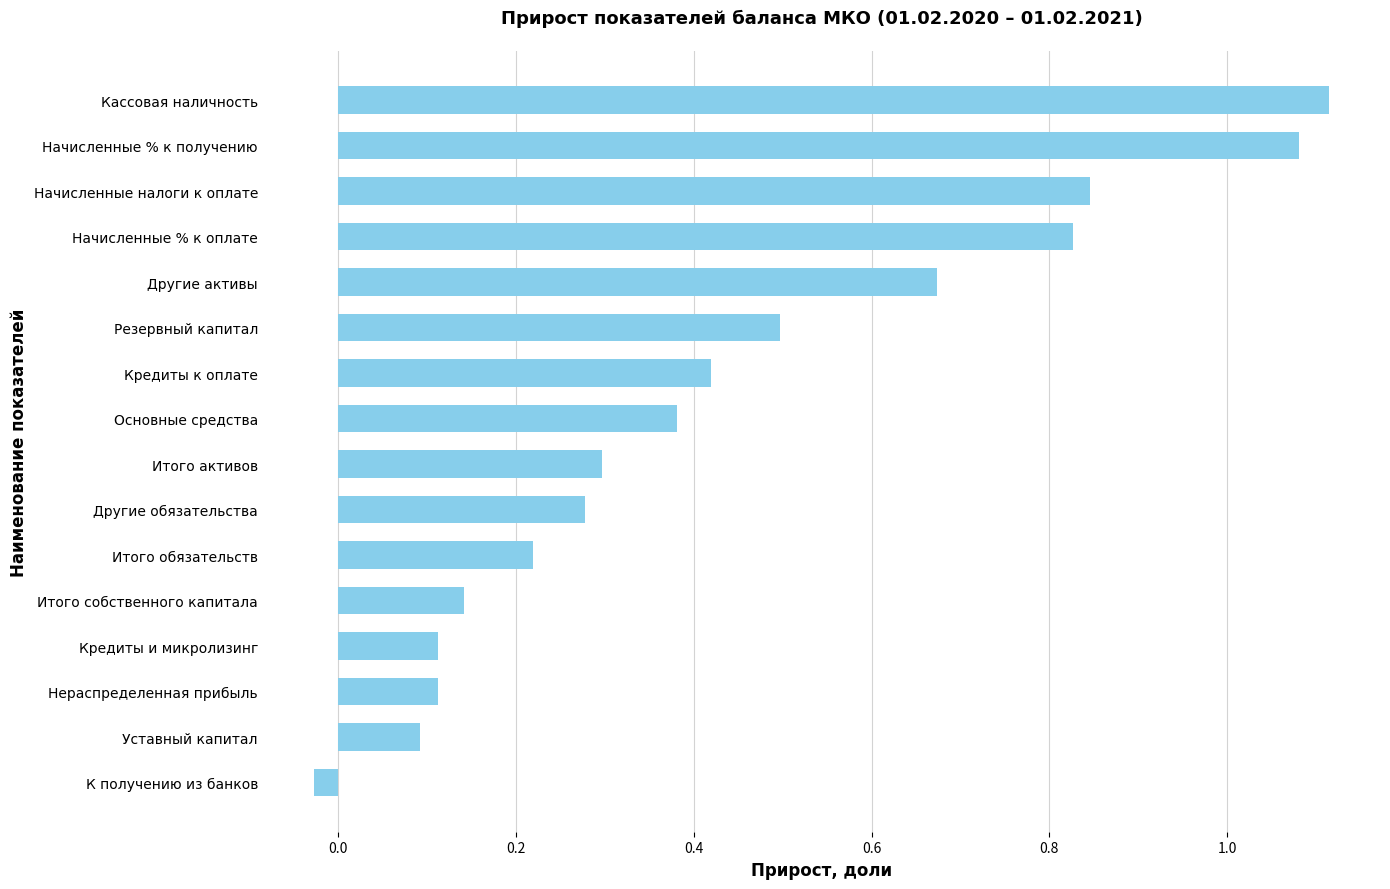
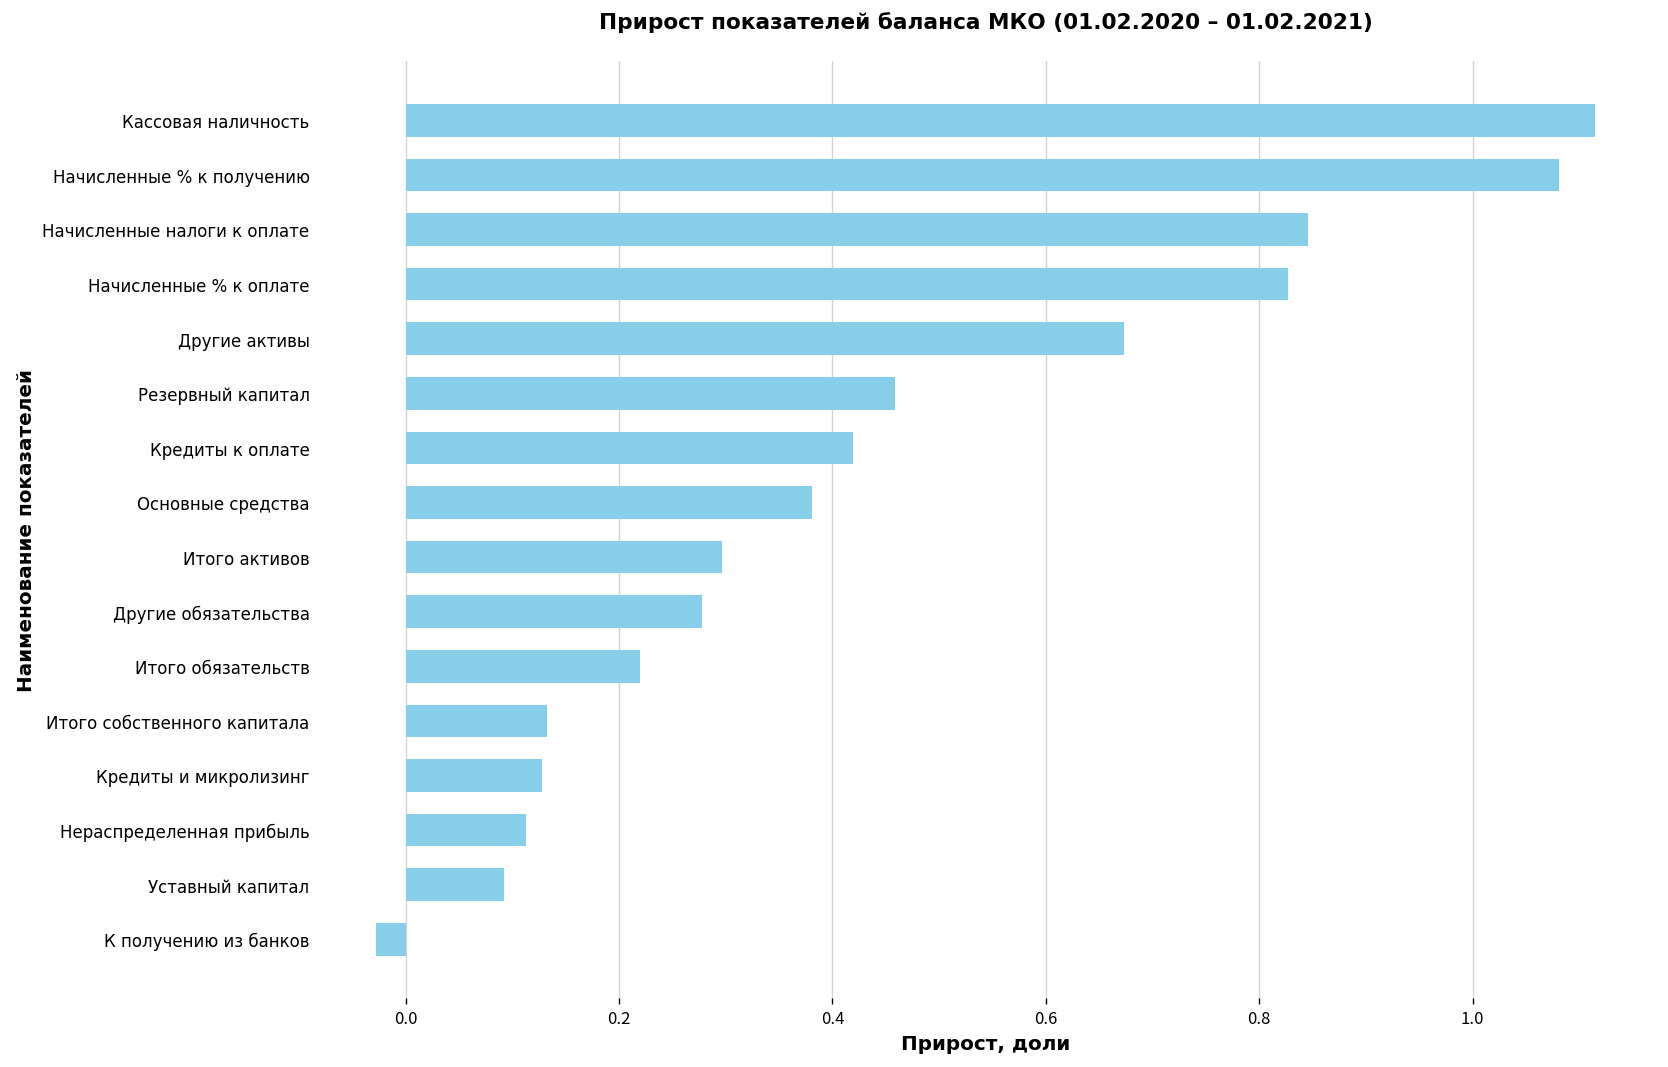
  {
    "Кассовая наличность": 1.11,
    "Начисленные % к получению": 1.08,
    "Начисленные налоги к оплате": 0.85,
    "Начисленные % к оплате": 0.83,
    "Другие активы": 0.67,
-   "Резервный капитал": 0.50,
+   "Резервный капитал": 0.46,
    "Кредиты к оплате": 0.42,
    "Основные средства": 0.38,
    "Итого активов": 0.30,
    "Другие обязательства": 0.28,
    "Итого обязательств": 0.22,
-   "Итого собственного капитала": 0.14,
-   "Кредиты и микролизинг": 0.11,
+   "Итого собственного капитала": 0.13,
+   "Кредиты и микролизинг": 0.13,
    "Нераспределенная прибыль": 0.11,
    "Уставный капитал": 0.09,
    "К получению из банков": -0.03
  }
